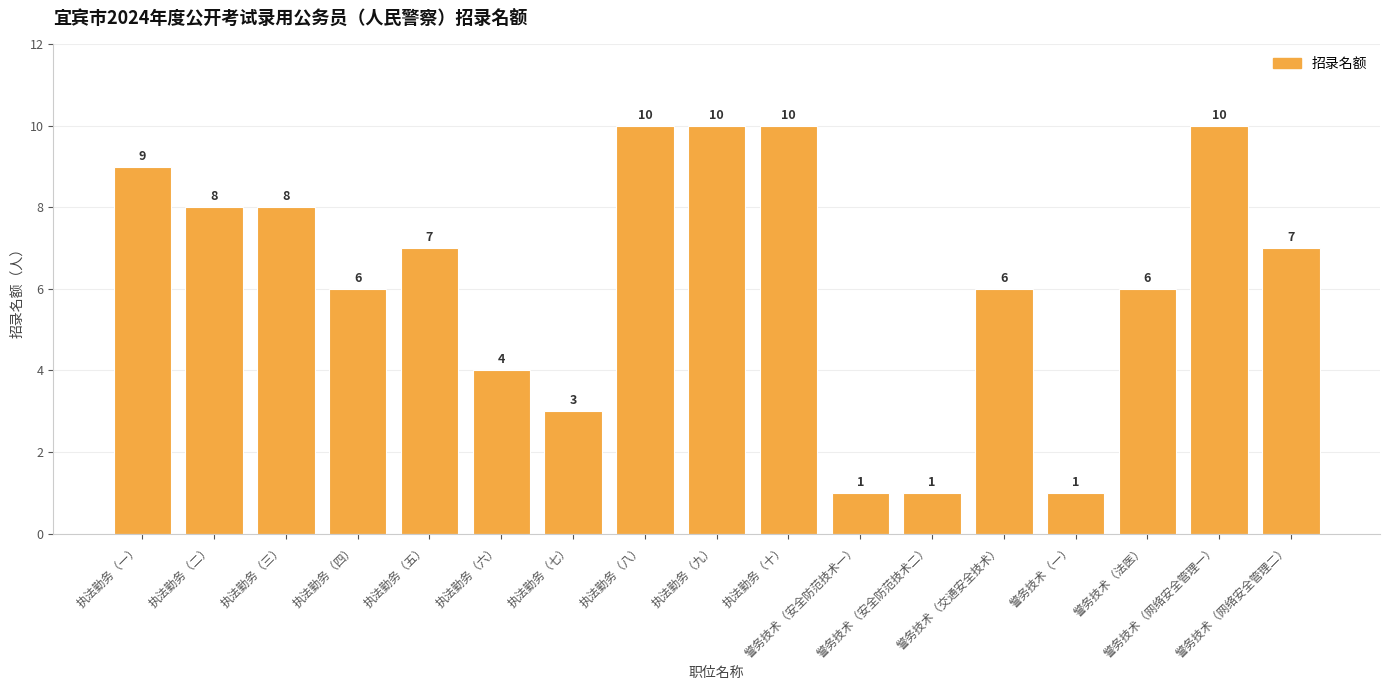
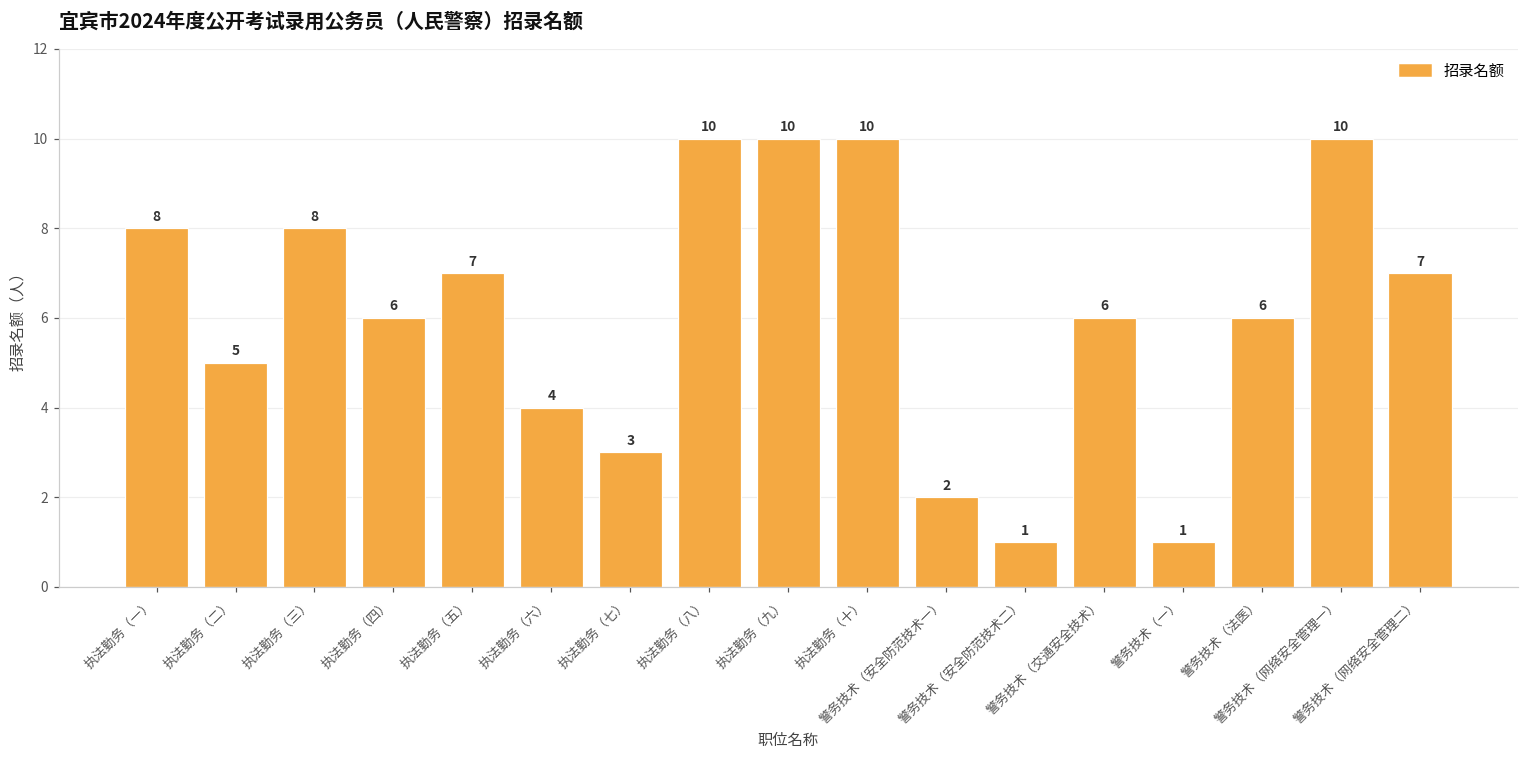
  {
-   "执法勤务（一）": 9,
-   "执法勤务（二）": 8,
+   "执法勤务（一）": 8,
+   "执法勤务（二）": 5,
    "执法勤务（三）": 8,
    "执法勤务（四）": 6,
    "执法勤务（五）": 7,
    "执法勤务（六）": 4,
    "执法勤务（七）": 3,
    "执法勤务（八）": 10,
    "执法勤务（九）": 10,
    "执法勤务（十）": 10,
-   "警务技术（安全防范技术一）": 1,
+   "警务技术（安全防范技术一）": 2,
    "警务技术（安全防范技术二）": 1,
    "警务技术（交通安全技术）": 6,
    "警务技术（一）": 1,
    "警务技术（法医）": 6,
    "警务技术（网络安全管理一）": 10,
    "警务技术（网络安全管理二）": 7
  }
